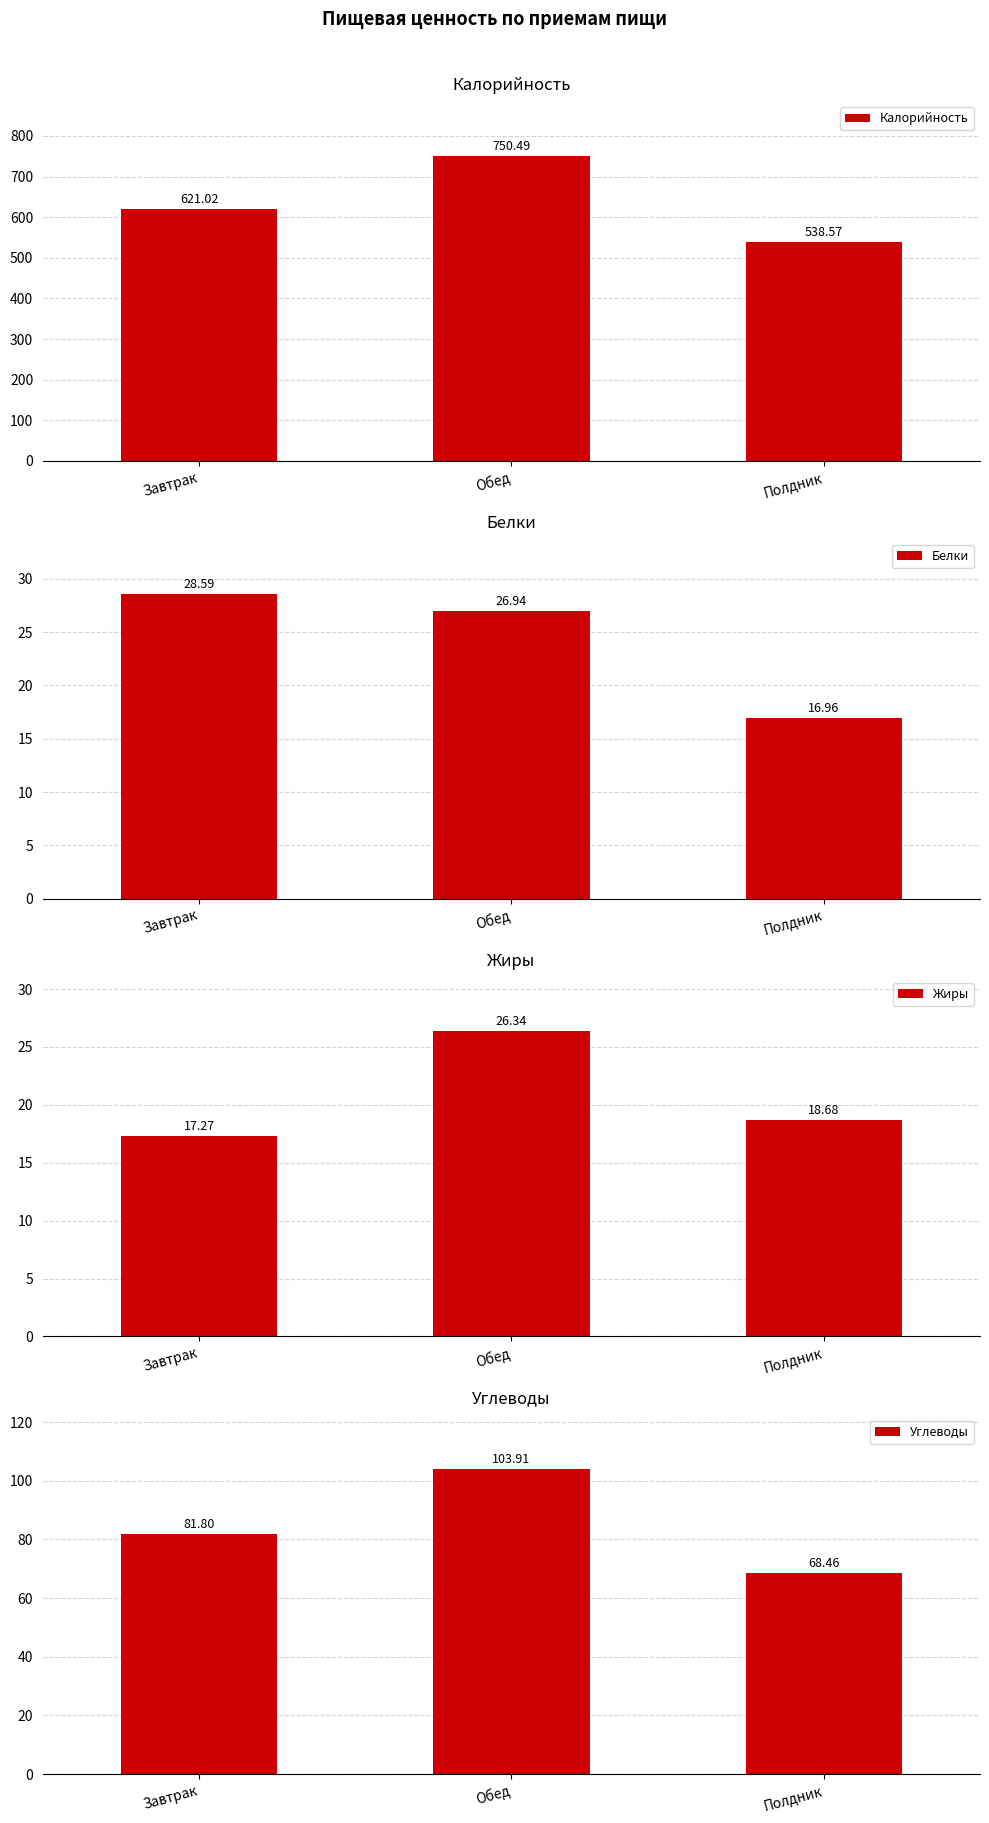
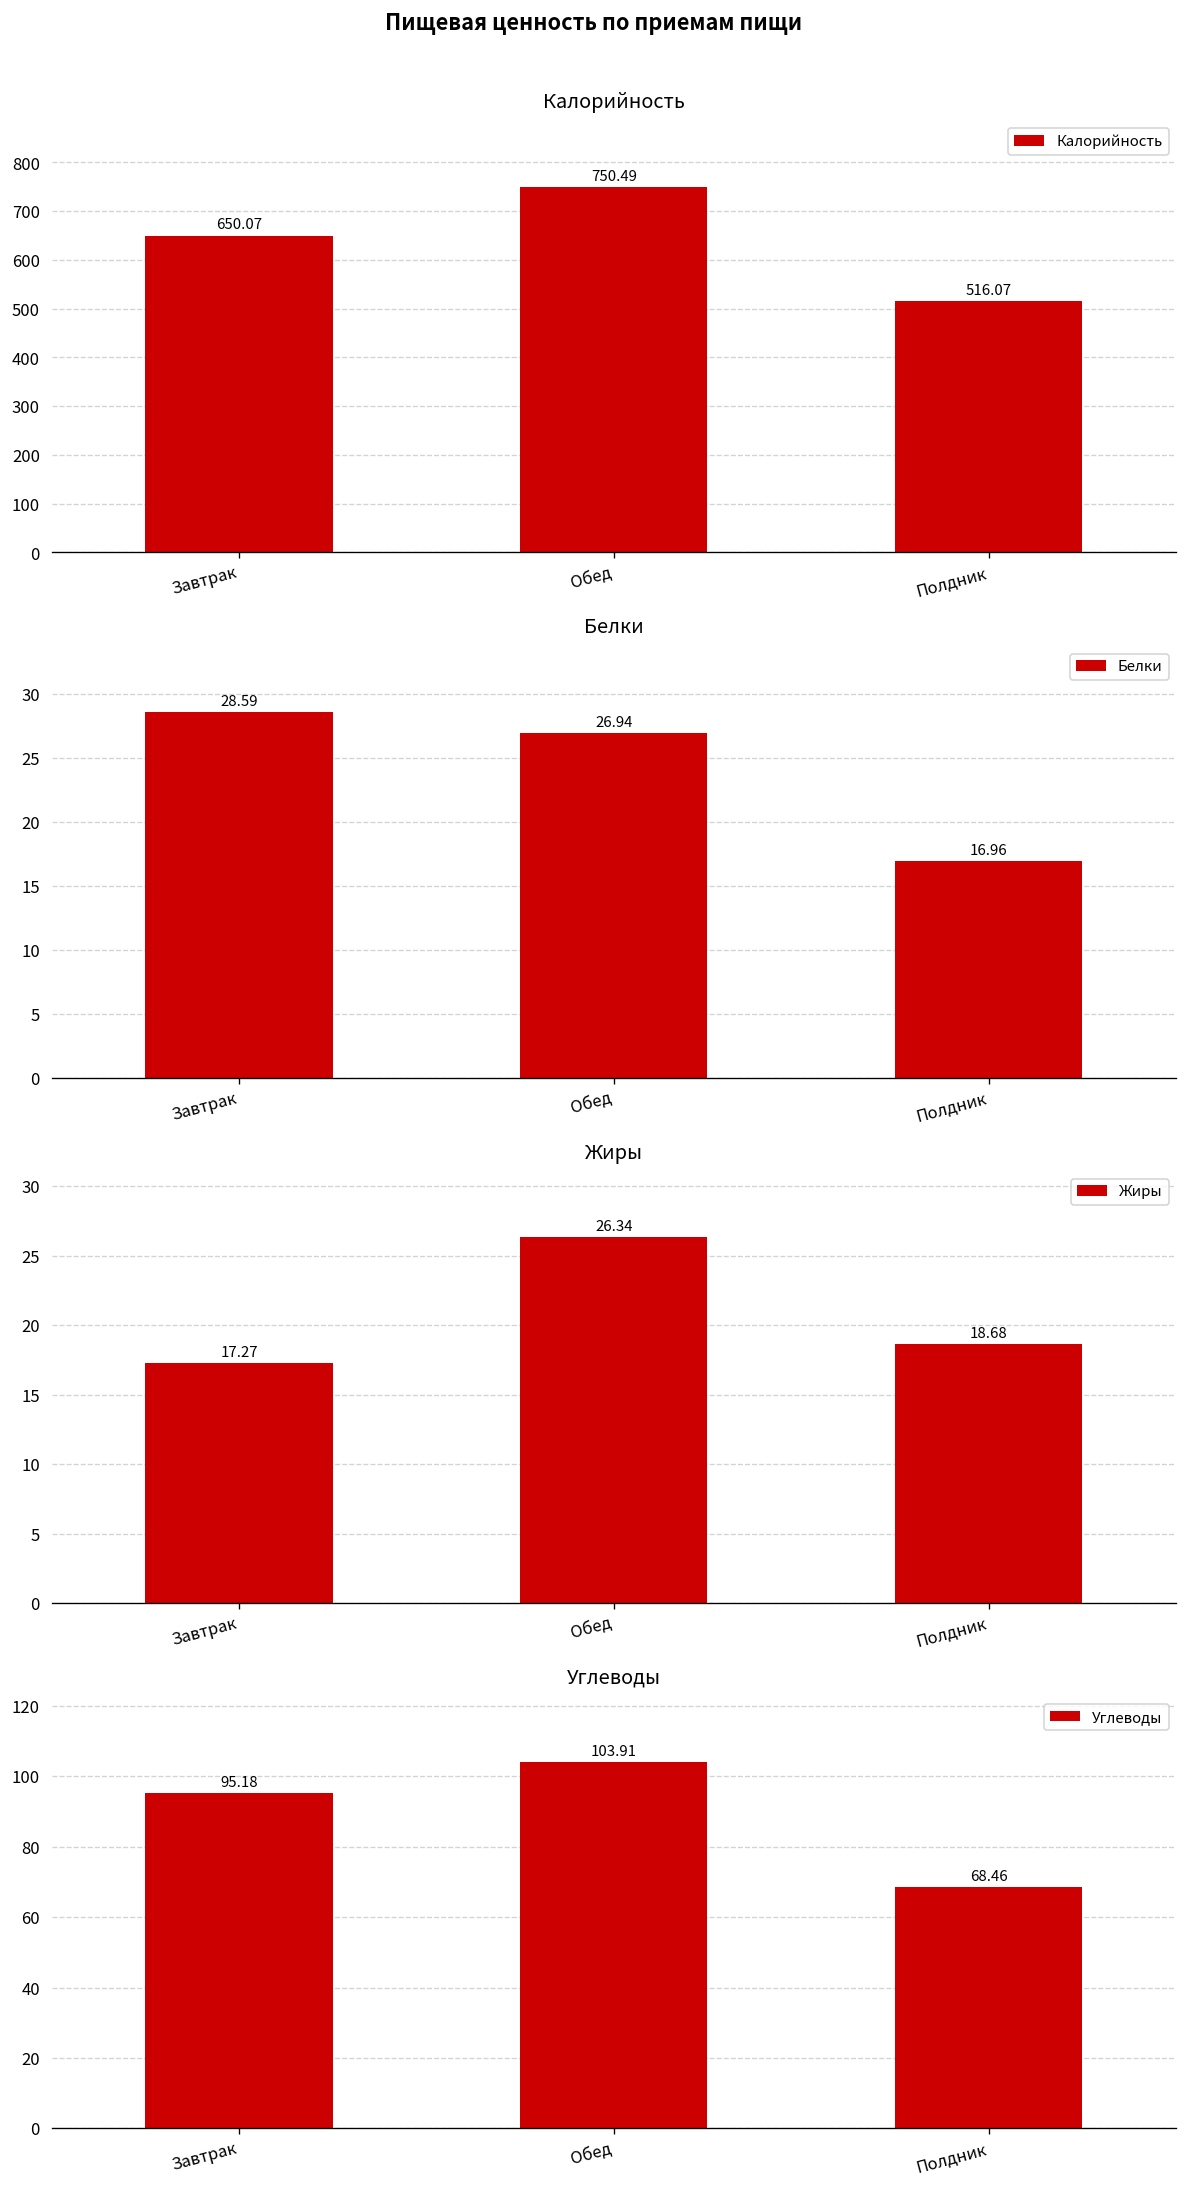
  {
    "Калорийность": {
-     "Завтрак": 621.02,
+     "Завтрак": 650.07,
      "Обед": 750.49,
-     "Полдник": 538.57
+     "Полдник": 516.07
    },
    "Белки": {
      "Завтрак": 28.59,
      "Обед": 26.94,
      "Полдник": 16.96
    },
    "Жиры": {
      "Завтрак": 17.27,
      "Обед": 26.34,
      "Полдник": 18.68
    },
    "Углеводы": {
-     "Завтрак": 81.80,
+     "Завтрак": 95.18,
      "Обед": 103.91,
      "Полдник": 68.46
    }
  }
